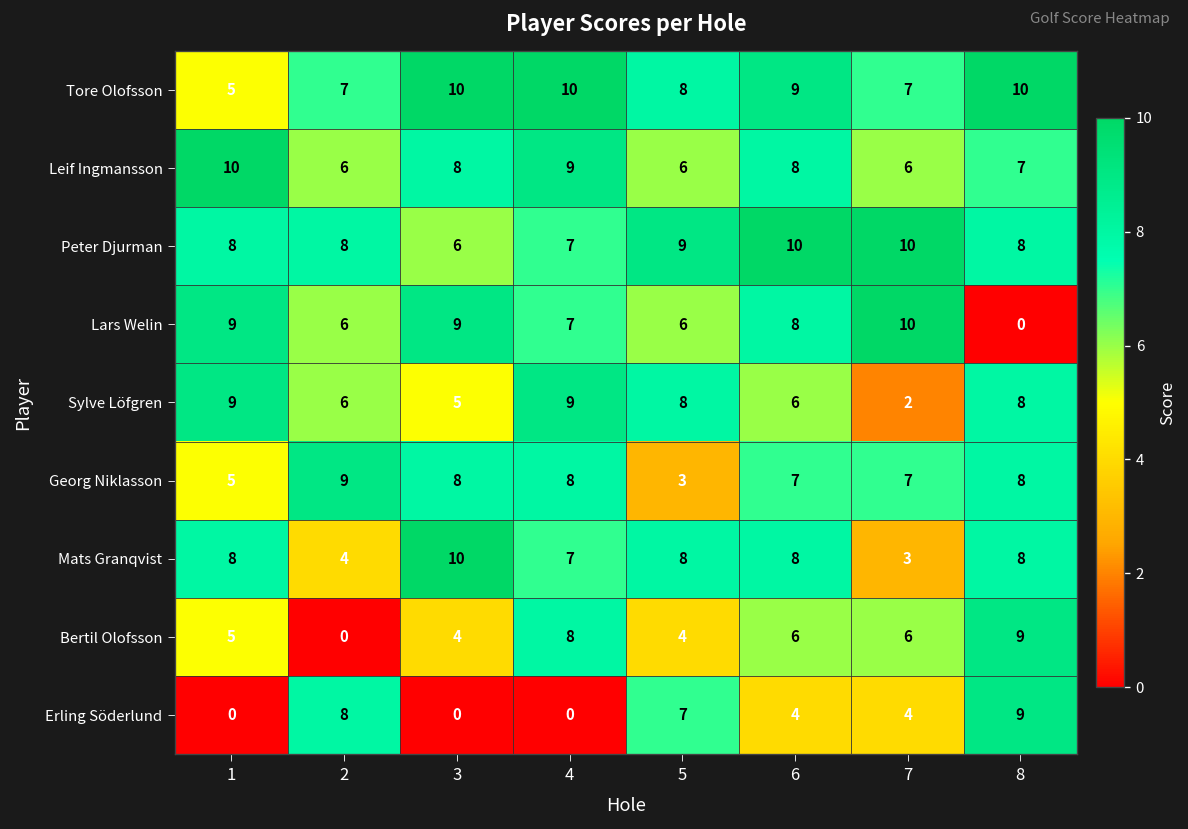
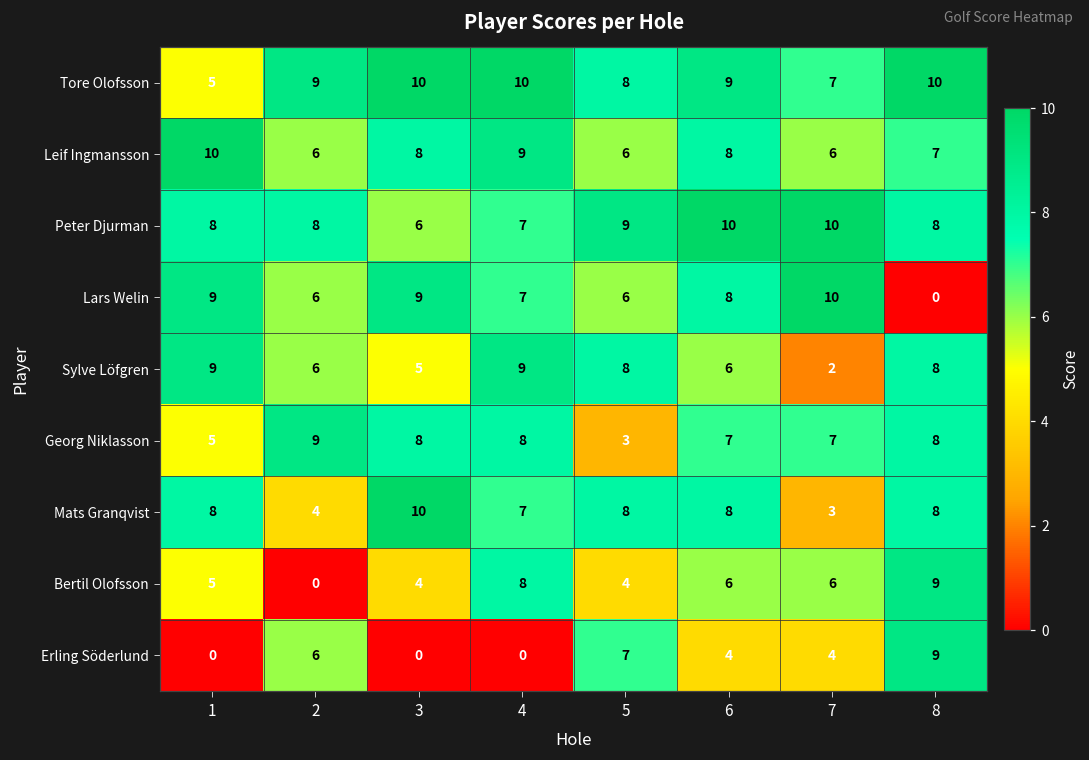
  {
    "Tore Olofsson": {
      "1": 5,
-     "2": 7,
+     "2": 9,
      "3": 10,
      "4": 10,
      "5": 8,
      "6": 9,
      "7": 7,
      "8": 10
    },
    "Leif Ingmansson": {
      "1": 10,
      "2": 6,
      "3": 8,
      "4": 9,
      "5": 6,
      "6": 8,
      "7": 6,
      "8": 7
    },
    "Peter Djurman": {
      "1": 8,
      "2": 8,
      "3": 6,
      "4": 7,
      "5": 9,
      "6": 10,
      "7": 10,
      "8": 8
    },
    "Lars Welin": {
      "1": 9,
      "2": 6,
      "3": 9,
      "4": 7,
      "5": 6,
      "6": 8,
      "7": 10,
      "8": 0
    },
    "Sylve Löfgren": {
      "1": 9,
      "2": 6,
      "3": 5,
      "4": 9,
      "5": 8,
      "6": 6,
      "7": 2,
      "8": 8
    },
    "Georg Niklasson": {
      "1": 5,
      "2": 9,
      "3": 8,
      "4": 8,
      "5": 3,
      "6": 7,
      "7": 7,
      "8": 8
    },
    "Mats Granqvist": {
      "1": 8,
      "2": 4,
      "3": 10,
      "4": 7,
      "5": 8,
      "6": 8,
      "7": 3,
      "8": 8
    },
    "Bertil Olofsson": {
      "1": 5,
      "2": 0,
      "3": 4,
      "4": 8,
      "5": 4,
      "6": 6,
      "7": 6,
      "8": 9
    },
    "Erling Söderlund": {
      "1": 0,
-     "2": 8,
+     "2": 6,
      "3": 0,
      "4": 0,
      "5": 7,
      "6": 4,
      "7": 4,
      "8": 9
    }
  }
